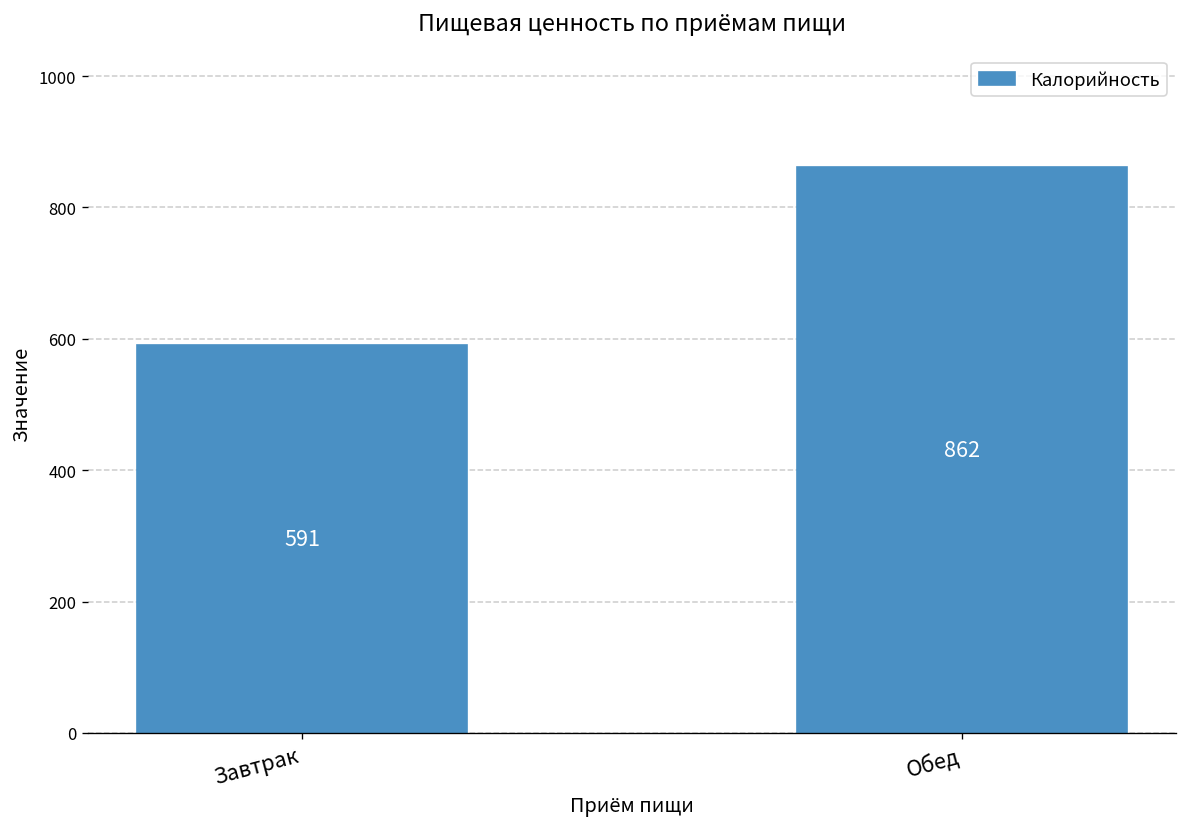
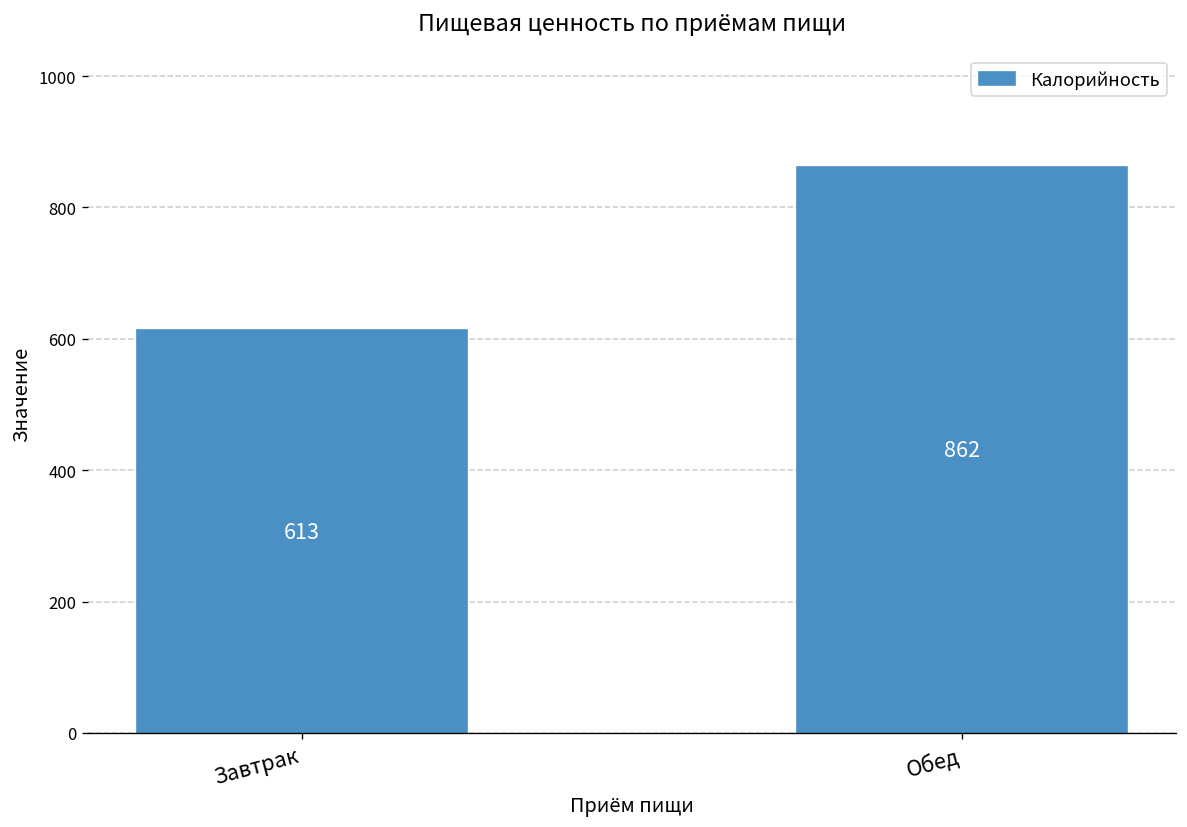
  {
-   "Завтрак": 591,
+   "Завтрак": 613,
    "Обед": 862
  }
